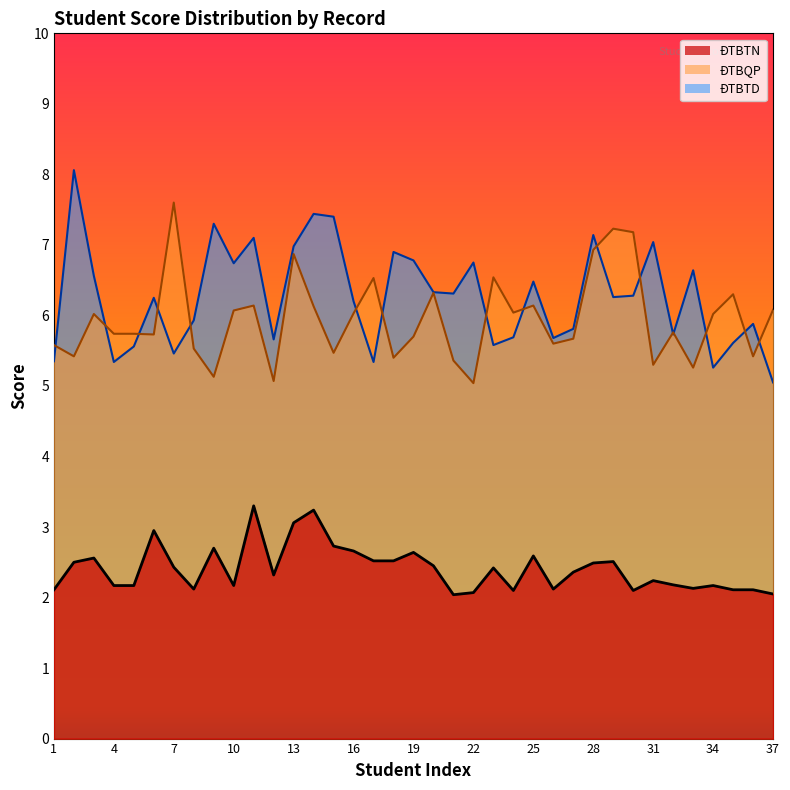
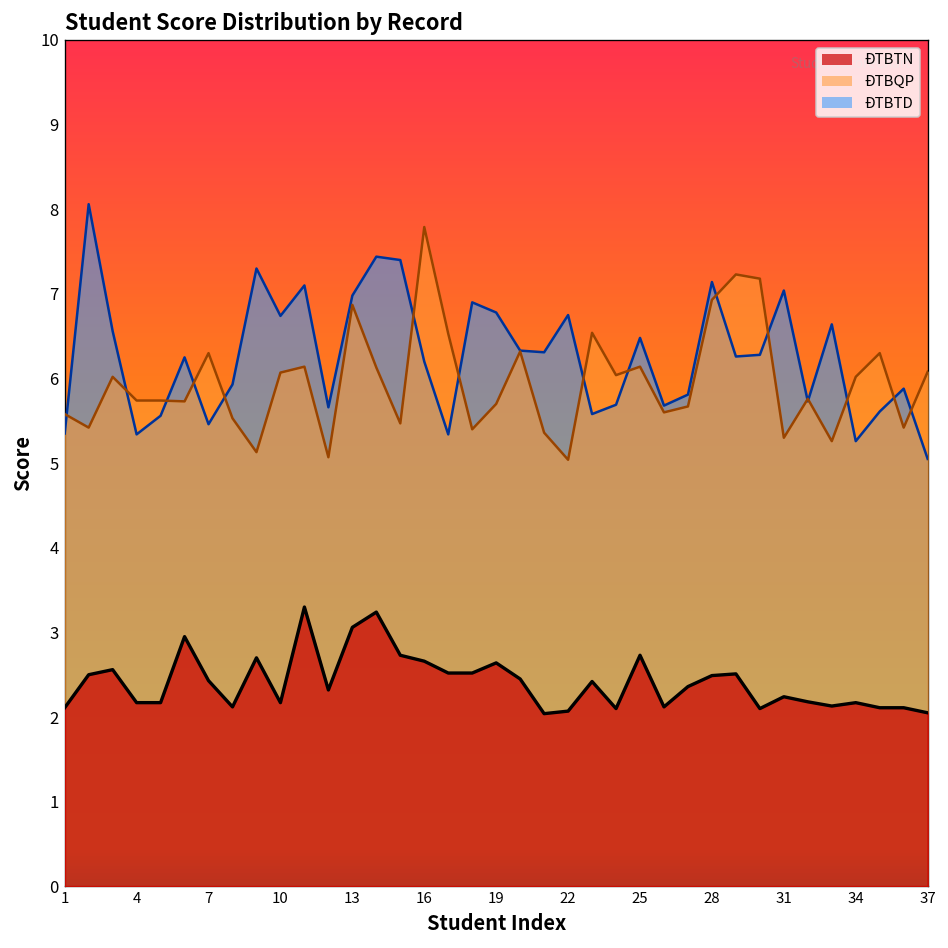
  {
    "ĐTBTD": {
      "1": 5.4,
      "4": 5.3,
      "7": 5.5,
      "10": 6.7,
      "13": 7.0,
      "16": 6.2,
      "19": 6.8,
      "22": 6.8,
      "25": 6.5,
      "28": 7.1,
      "31": 7.0,
      "34": 5.3,
      "37": 5.1
    },
    "ĐTBQP": {
      "1": 5.6,
      "4": 5.7,
-     "7": 7.6,
+     "7": 6.3,
      "10": 6.1,
      "13": 6.9,
-     "16": 6.0,
+     "16": 7.8,
      "19": 5.7,
      "22": 5.0,
      "25": 6.1,
      "28": 6.9,
      "31": 5.3,
      "34": 6.0,
      "37": 6.1
    },
    "ĐTBTN": {
      "1": 2.1,
      "4": 2.2,
      "7": 2.4,
      "10": 2.2,
      "13": 3.1,
      "16": 2.7,
      "19": 2.6,
      "22": 2.1,
-     "25": 2.6,
+     "25": 2.7,
      "28": 2.5,
      "31": 2.2,
      "34": 2.2,
      "37": 2.1
    }
  }
